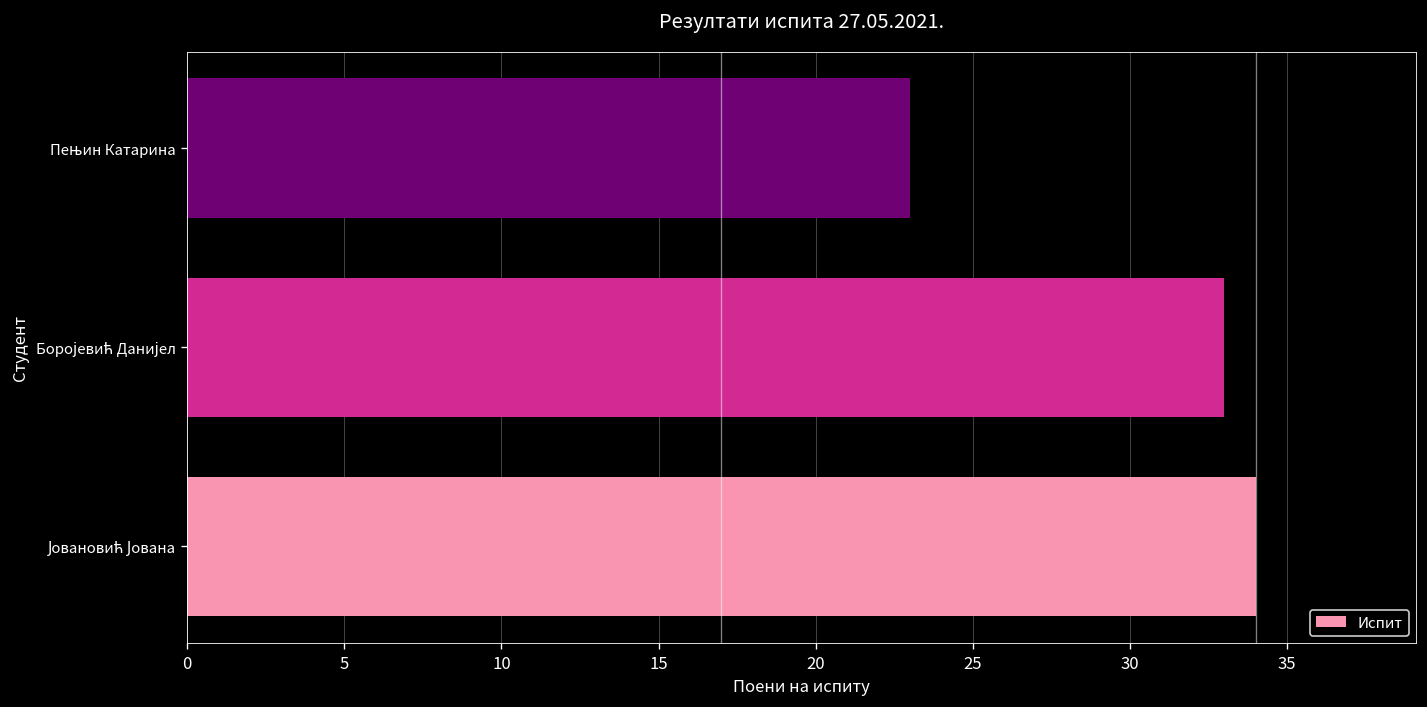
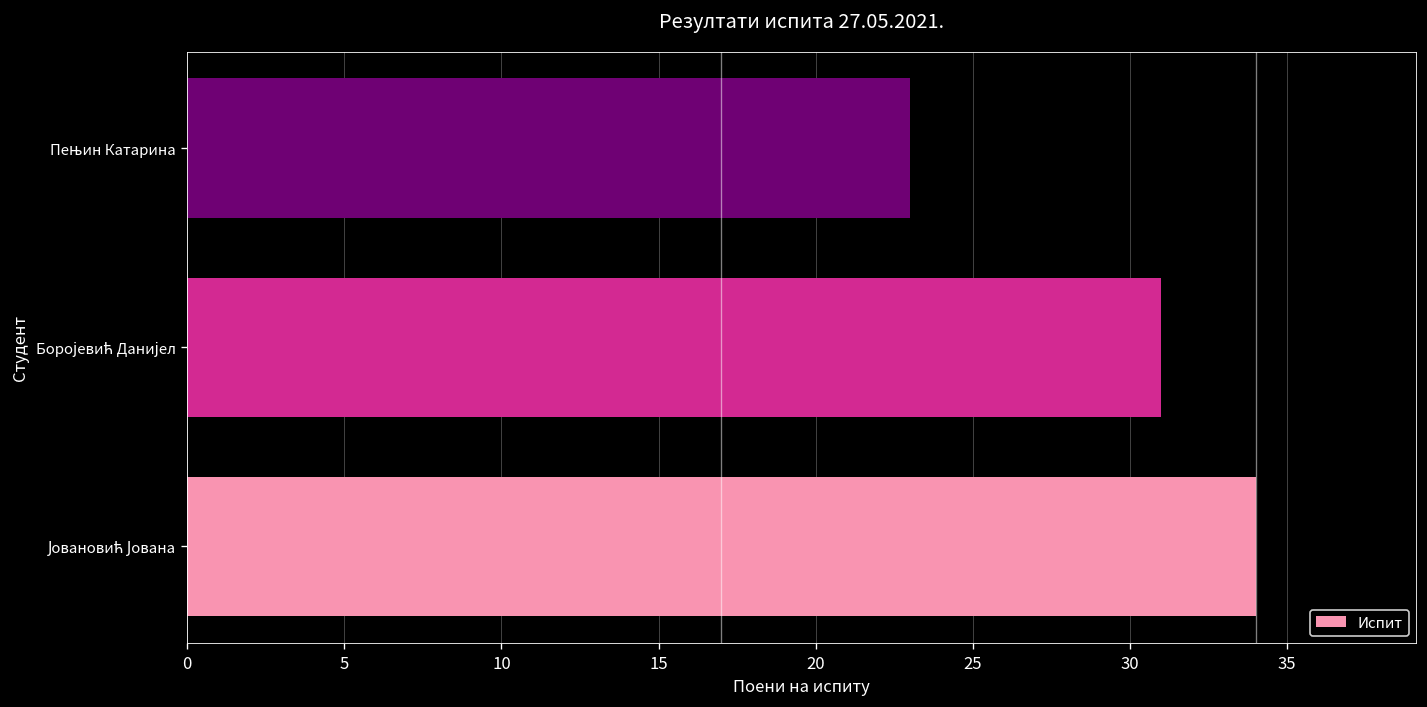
  {
    "Пењин Катарина": 23,
-   "Боројевић Данијел": 33,
+   "Боројевић Данијел": 31,
    "Јовановић Јована": 34
  }
